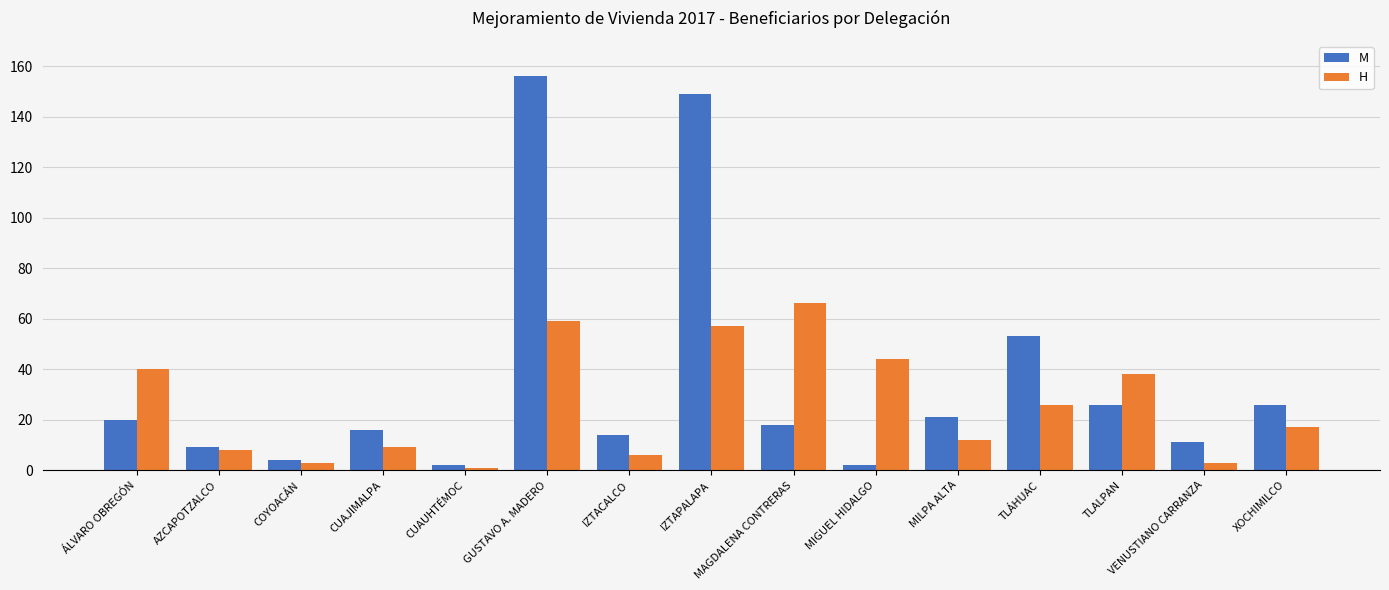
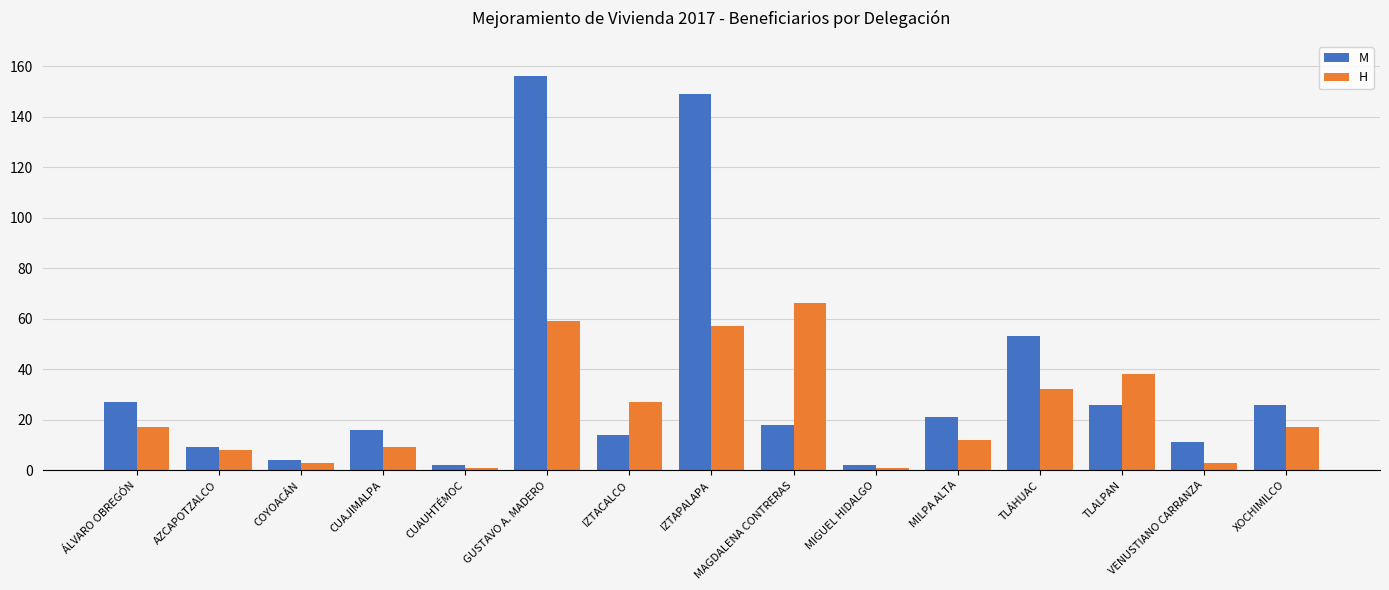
  {
    "M": {
-     "ÁLVARO OBREGÓN": 20,
+     "ÁLVARO OBREGÓN": 27,
      "AZCAPOTZALCO": 9,
      "COYOACÁN": 4,
      "CUAJIMALPA": 16,
      "CUAUHTÉMOC": 2,
      "GUSTAVO A. MADERO": 156,
      "IZTACALCO": 14,
      "IZTAPALAPA": 149,
      "MAGDALENA CONTRERAS": 18,
      "MIGUEL HIDALGO": 2,
      "MILPA ALTA": 21,
      "TLÁHUAC": 53,
      "TLALPAN": 26,
      "VENUSTIANO CARRANZA": 11,
      "XOCHIMILCO": 26
    },
    "H": {
-     "ÁLVARO OBREGÓN": 40,
+     "ÁLVARO OBREGÓN": 17,
      "AZCAPOTZALCO": 8,
      "COYOACÁN": 3,
      "CUAJIMALPA": 9,
      "CUAUHTÉMOC": 1,
      "GUSTAVO A. MADERO": 59,
-     "IZTACALCO": 6,
+     "IZTACALCO": 27,
      "IZTAPALAPA": 57,
      "MAGDALENA CONTRERAS": 66,
-     "MIGUEL HIDALGO": 44,
+     "MIGUEL HIDALGO": 1,
      "MILPA ALTA": 12,
-     "TLÁHUAC": 26,
+     "TLÁHUAC": 32,
      "TLALPAN": 38,
      "VENUSTIANO CARRANZA": 3,
      "XOCHIMILCO": 17
    }
  }
